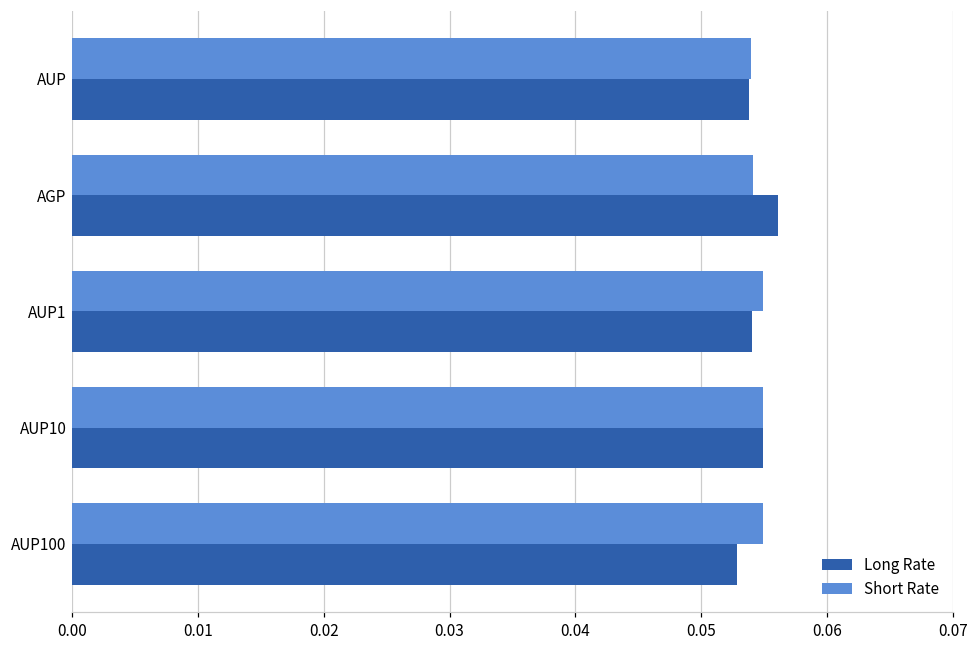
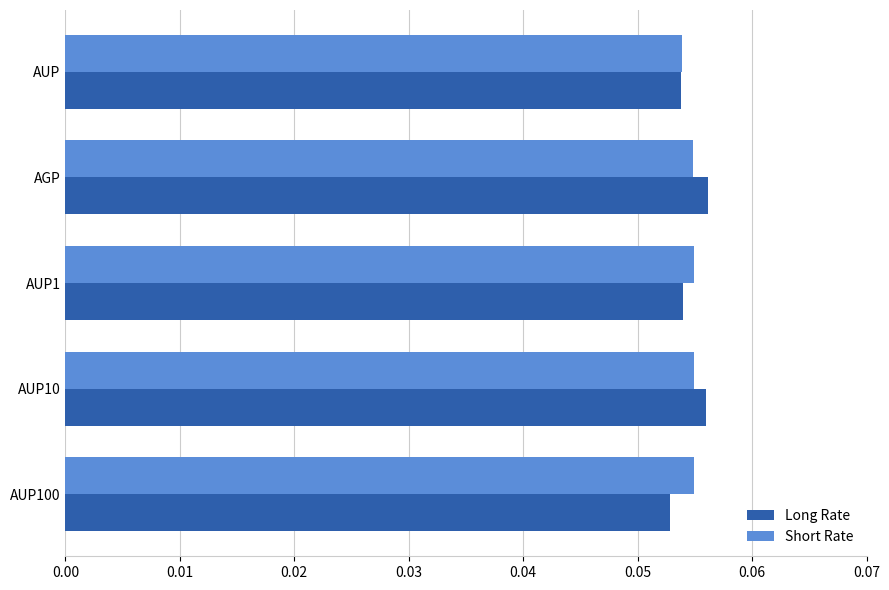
  {
    "Long Rate": {
      "AUP": 0.0538,
      "AGP": 0.0561,
      "AUP1": 0.0540,
-     "AUP10": 0.0549,
+     "AUP10": 0.0560,
      "AUP100": 0.0528
    },
    "Short Rate": {
      "AUP": 0.0539,
-     "AGP": 0.0541,
+     "AGP": 0.0548,
      "AUP1": 0.0549,
      "AUP10": 0.0549,
      "AUP100": 0.0549
    }
  }
